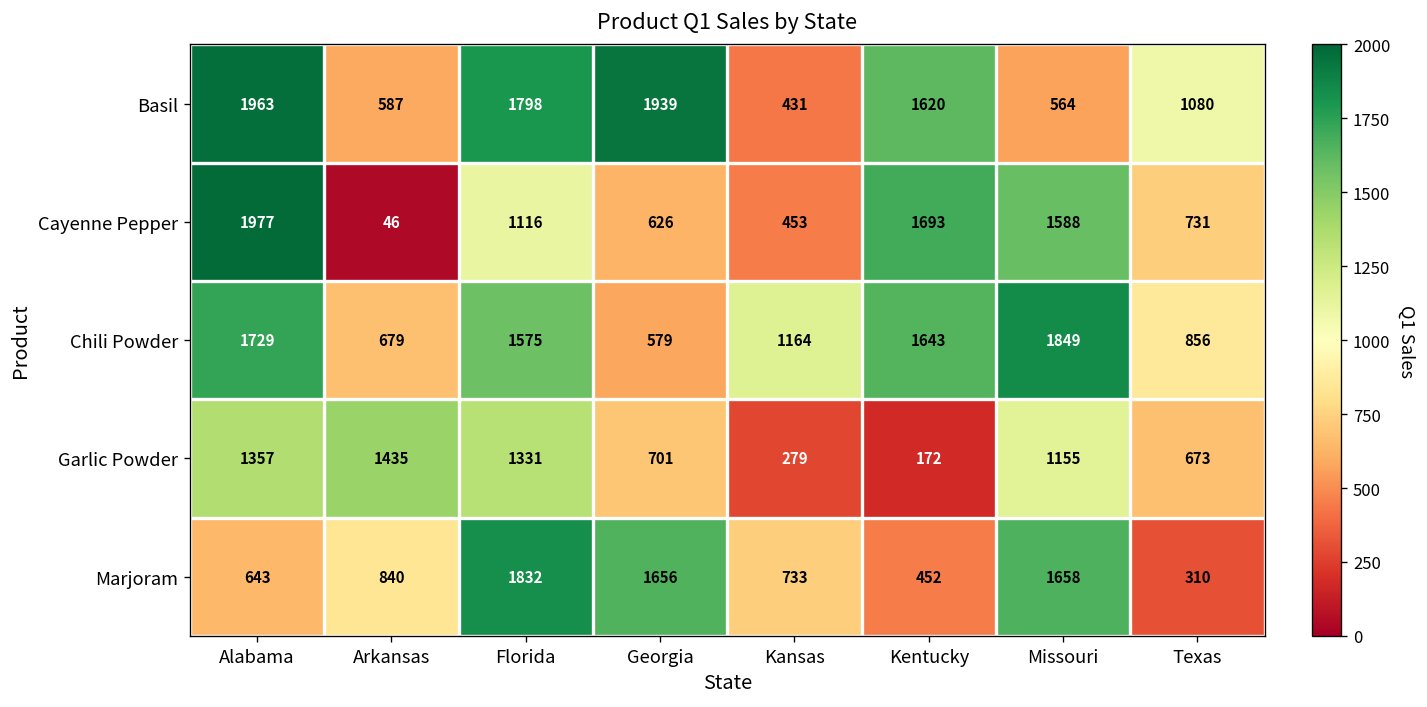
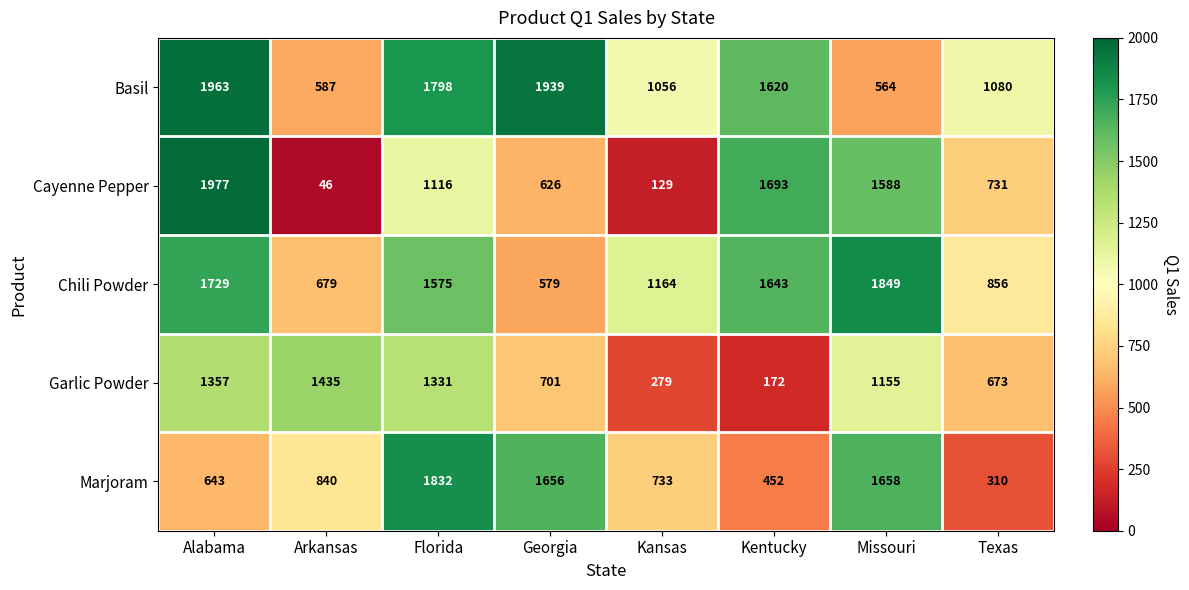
  {
    "Basil": {
      "Alabama": 1963,
      "Arkansas": 587,
      "Florida": 1798,
      "Georgia": 1939,
-     "Kansas": 431,
+     "Kansas": 1056,
      "Kentucky": 1620,
      "Missouri": 564,
      "Texas": 1080
    },
    "Cayenne Pepper": {
      "Alabama": 1977,
      "Arkansas": 46,
      "Florida": 1116,
      "Georgia": 626,
-     "Kansas": 453,
+     "Kansas": 129,
      "Kentucky": 1693,
      "Missouri": 1588,
      "Texas": 731
    },
    "Chili Powder": {
      "Alabama": 1729,
      "Arkansas": 679,
      "Florida": 1575,
      "Georgia": 579,
      "Kansas": 1164,
      "Kentucky": 1643,
      "Missouri": 1849,
      "Texas": 856
    },
    "Garlic Powder": {
      "Alabama": 1357,
      "Arkansas": 1435,
      "Florida": 1331,
      "Georgia": 701,
      "Kansas": 279,
      "Kentucky": 172,
      "Missouri": 1155,
      "Texas": 673
    },
    "Marjoram": {
      "Alabama": 643,
      "Arkansas": 840,
      "Florida": 1832,
      "Georgia": 1656,
      "Kansas": 733,
      "Kentucky": 452,
      "Missouri": 1658,
      "Texas": 310
    }
  }
